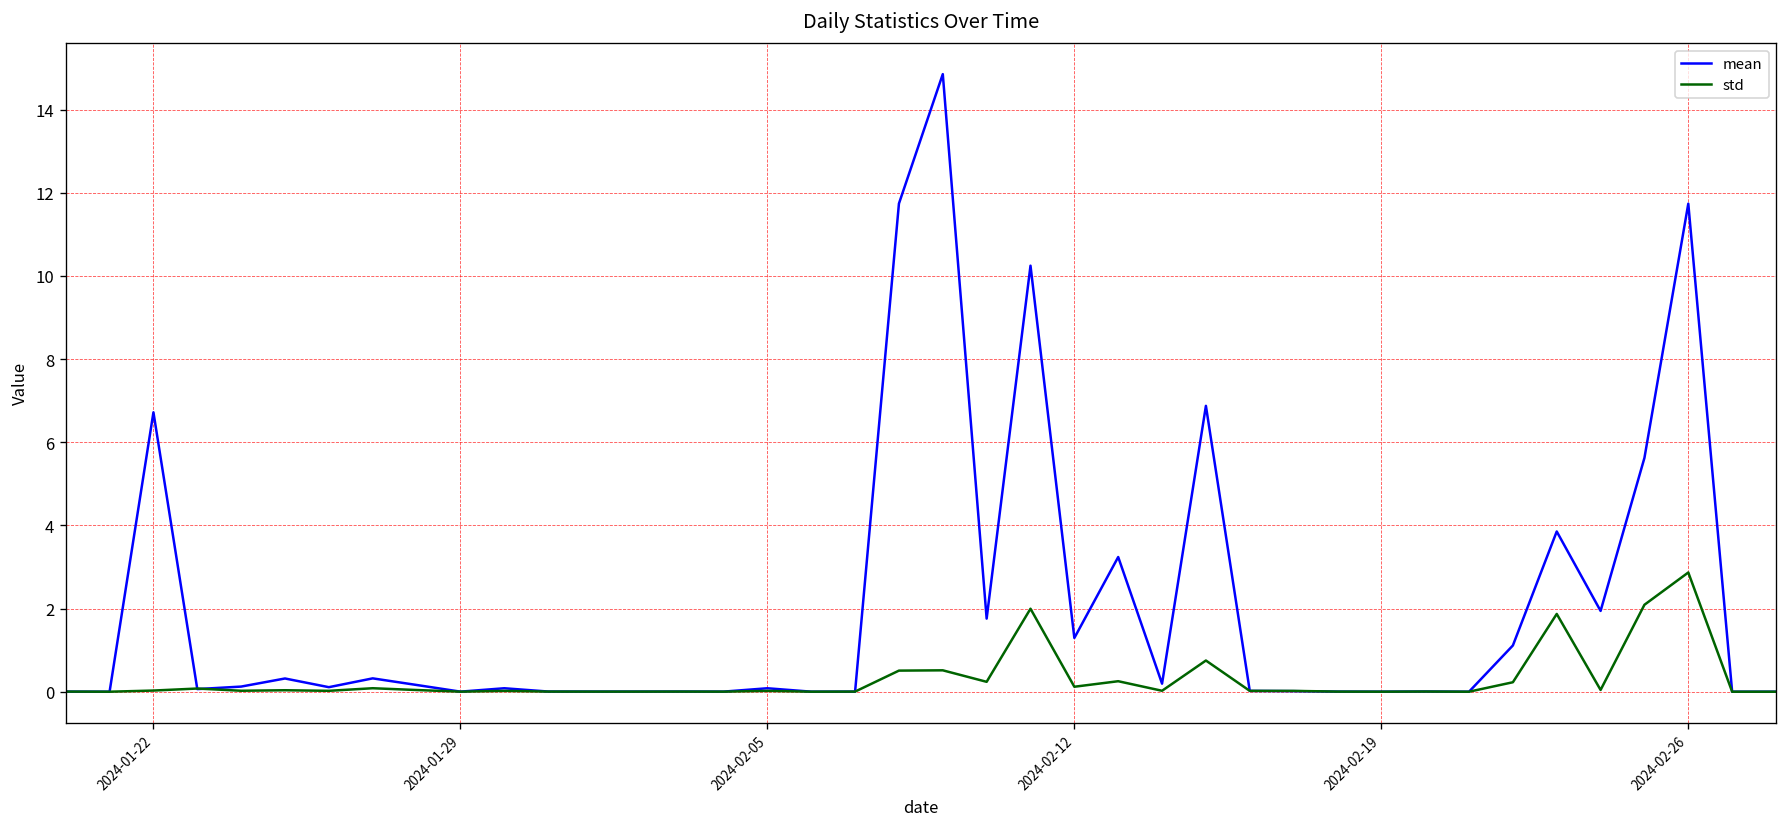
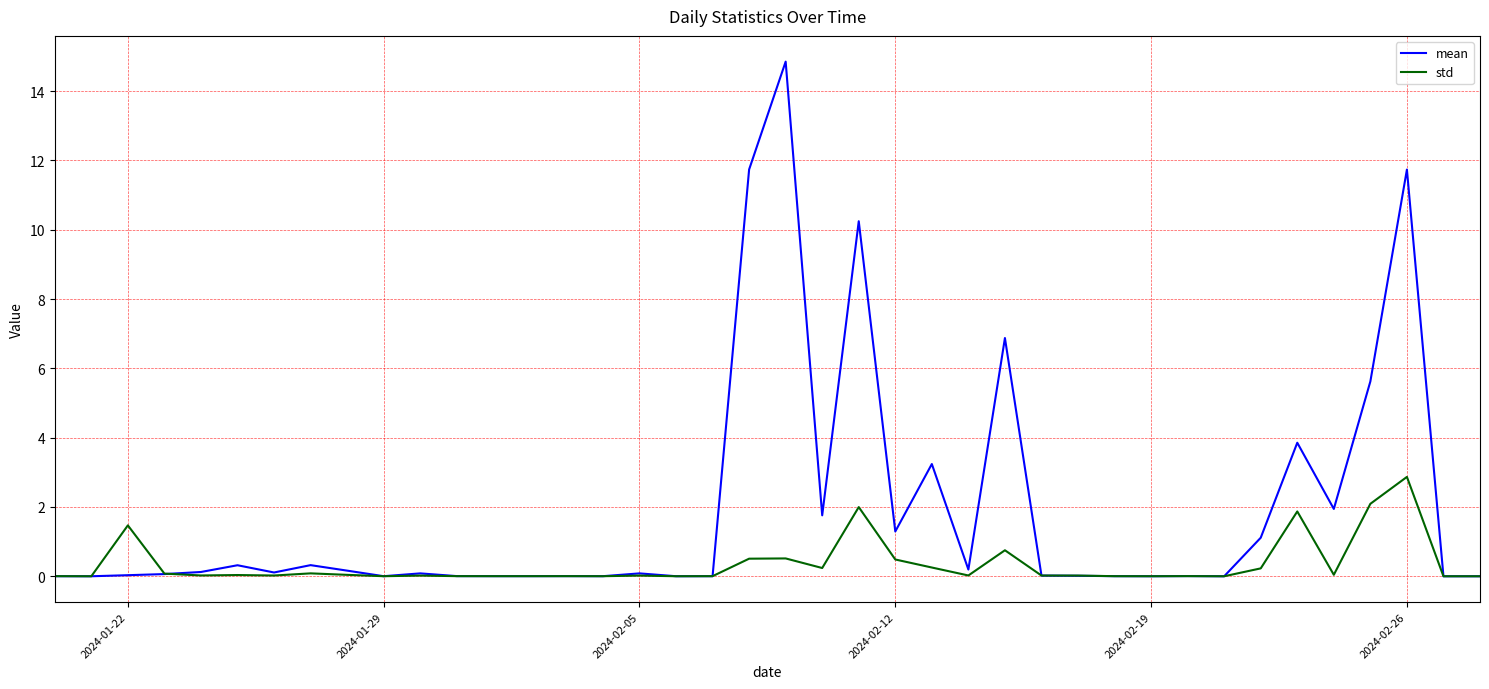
  {
    "mean": {
-     "2024-01-22": 6.7,
+     "2024-01-22": 0.0,
      "2024-02-12": 1.3,
      "2024-02-26": 11.7
    },
    "std": {
-     "2024-01-22": 0.0,
-     "2024-02-12": 0.1,
+     "2024-01-22": 1.5,
+     "2024-02-12": 0.5,
      "2024-02-26": 2.9
    }
  }
